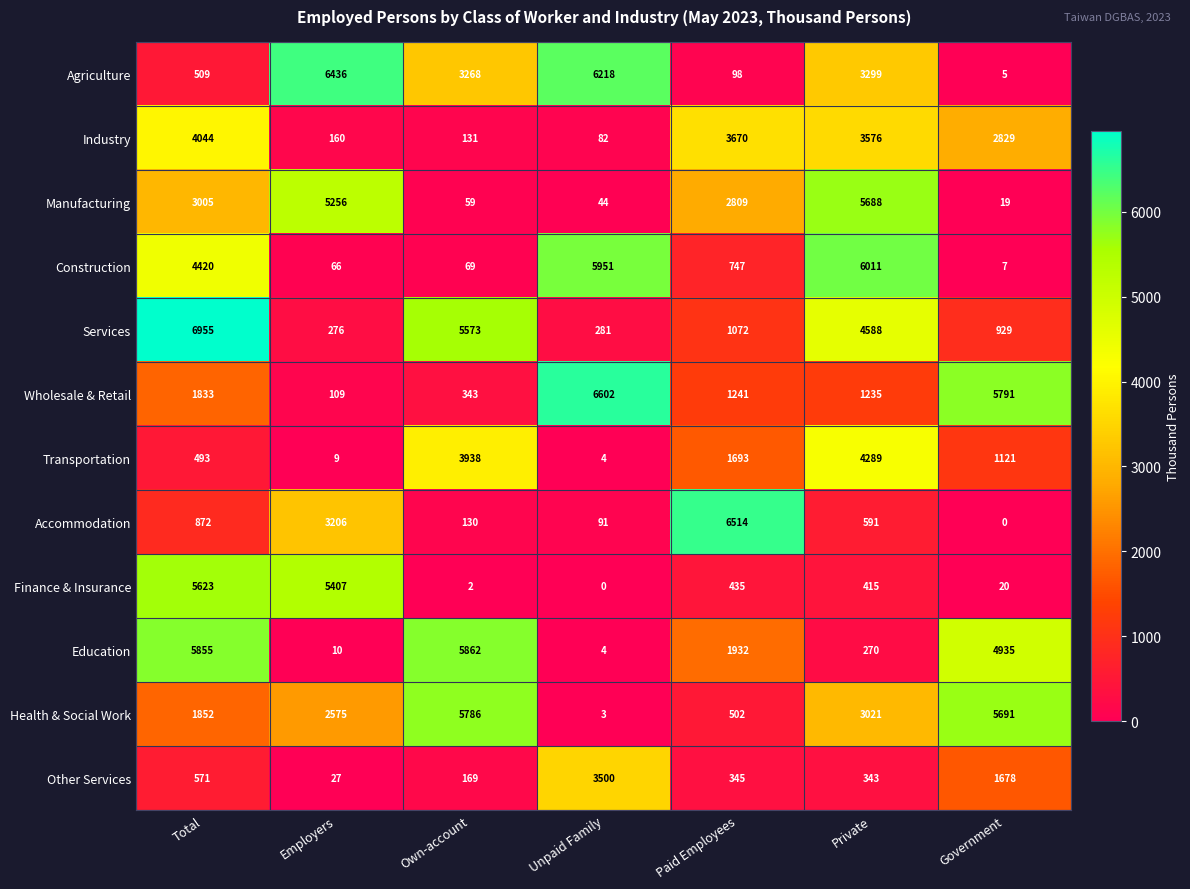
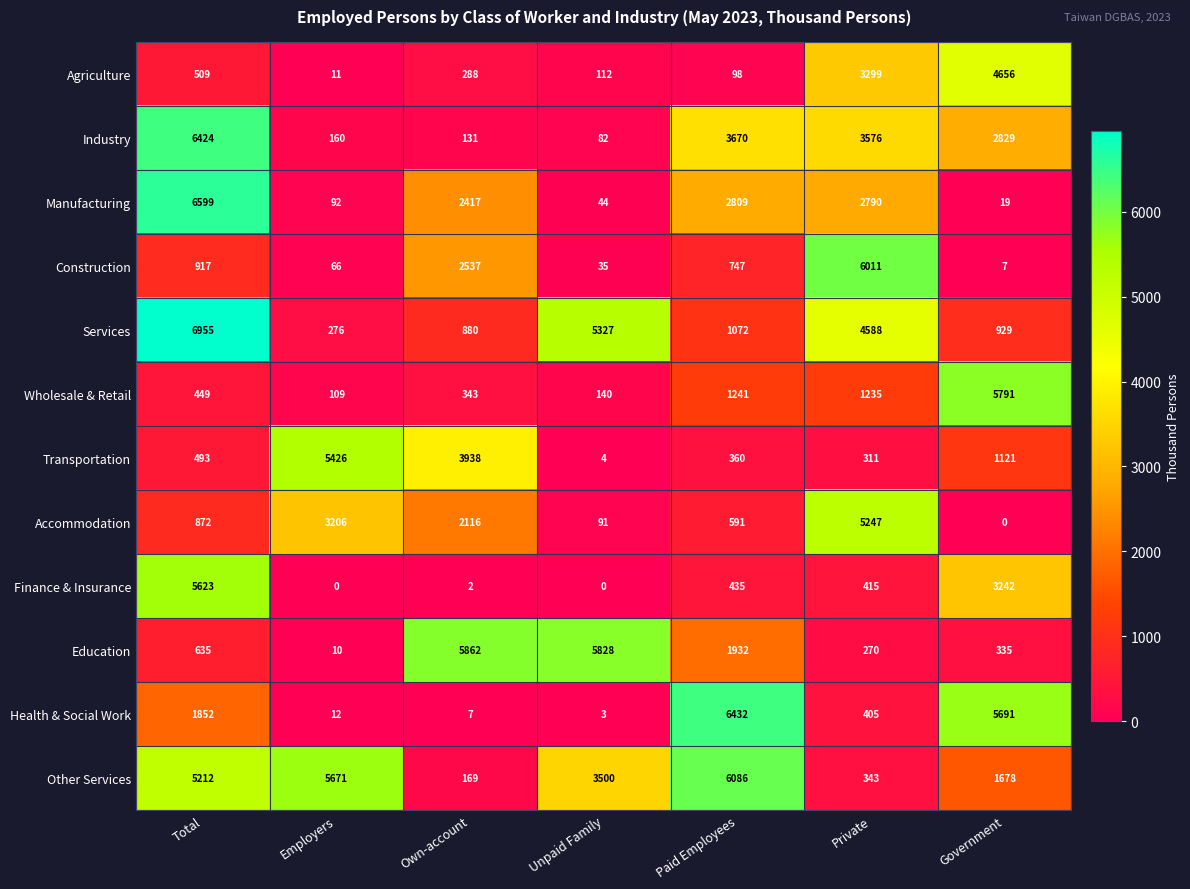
  {
    "Agriculture": {
      "Total": 509,
-     "Employers": 6436,
-     "Own-account": 3268,
-     "Unpaid Family": 6218,
+     "Employers": 11,
+     "Own-account": 288,
+     "Unpaid Family": 112,
      "Paid Employees": 98,
      "Private": 3299,
-     "Government": 5
+     "Government": 4656
    },
    "Industry": {
-     "Total": 4044,
+     "Total": 6424,
      "Employers": 160,
      "Own-account": 131,
      "Unpaid Family": 82,
      "Paid Employees": 3670,
      "Private": 3576,
      "Government": 2829
    },
    "Manufacturing": {
-     "Total": 3005,
-     "Employers": 5256,
-     "Own-account": 59,
+     "Total": 6599,
+     "Employers": 92,
+     "Own-account": 2417,
      "Unpaid Family": 44,
      "Paid Employees": 2809,
-     "Private": 5688,
+     "Private": 2790,
      "Government": 19
    },
    "Construction": {
-     "Total": 4420,
+     "Total": 917,
      "Employers": 66,
-     "Own-account": 69,
-     "Unpaid Family": 5951,
+     "Own-account": 2537,
+     "Unpaid Family": 35,
      "Paid Employees": 747,
      "Private": 6011,
      "Government": 7
    },
    "Services": {
      "Total": 6955,
      "Employers": 276,
-     "Own-account": 5573,
-     "Unpaid Family": 281,
+     "Own-account": 880,
+     "Unpaid Family": 5327,
      "Paid Employees": 1072,
      "Private": 4588,
      "Government": 929
    },
    "Wholesale & Retail": {
-     "Total": 1833,
+     "Total": 449,
      "Employers": 109,
      "Own-account": 343,
-     "Unpaid Family": 6602,
+     "Unpaid Family": 140,
      "Paid Employees": 1241,
      "Private": 1235,
      "Government": 5791
    },
    "Transportation": {
      "Total": 493,
-     "Employers": 9,
+     "Employers": 5426,
      "Own-account": 3938,
      "Unpaid Family": 4,
-     "Paid Employees": 1693,
-     "Private": 4289,
+     "Paid Employees": 360,
+     "Private": 311,
      "Government": 1121
    },
    "Accommodation": {
      "Total": 872,
      "Employers": 3206,
-     "Own-account": 130,
+     "Own-account": 2116,
      "Unpaid Family": 91,
-     "Paid Employees": 6514,
-     "Private": 591,
+     "Paid Employees": 591,
+     "Private": 5247,
      "Government": 0
    },
    "Finance & Insurance": {
      "Total": 5623,
-     "Employers": 5407,
+     "Employers": 0,
      "Own-account": 2,
      "Unpaid Family": 0,
      "Paid Employees": 435,
      "Private": 415,
-     "Government": 20
+     "Government": 3242
    },
    "Education": {
-     "Total": 5855,
+     "Total": 635,
      "Employers": 10,
      "Own-account": 5862,
-     "Unpaid Family": 4,
+     "Unpaid Family": 5828,
      "Paid Employees": 1932,
      "Private": 270,
-     "Government": 4935
+     "Government": 335
    },
    "Health & Social Work": {
      "Total": 1852,
-     "Employers": 2575,
-     "Own-account": 5786,
+     "Employers": 12,
+     "Own-account": 7,
      "Unpaid Family": 3,
-     "Paid Employees": 502,
-     "Private": 3021,
+     "Paid Employees": 6432,
+     "Private": 405,
      "Government": 5691
    },
    "Other Services": {
-     "Total": 571,
-     "Employers": 27,
+     "Total": 5212,
+     "Employers": 5671,
      "Own-account": 169,
      "Unpaid Family": 3500,
-     "Paid Employees": 345,
+     "Paid Employees": 6086,
      "Private": 343,
      "Government": 1678
    }
  }
